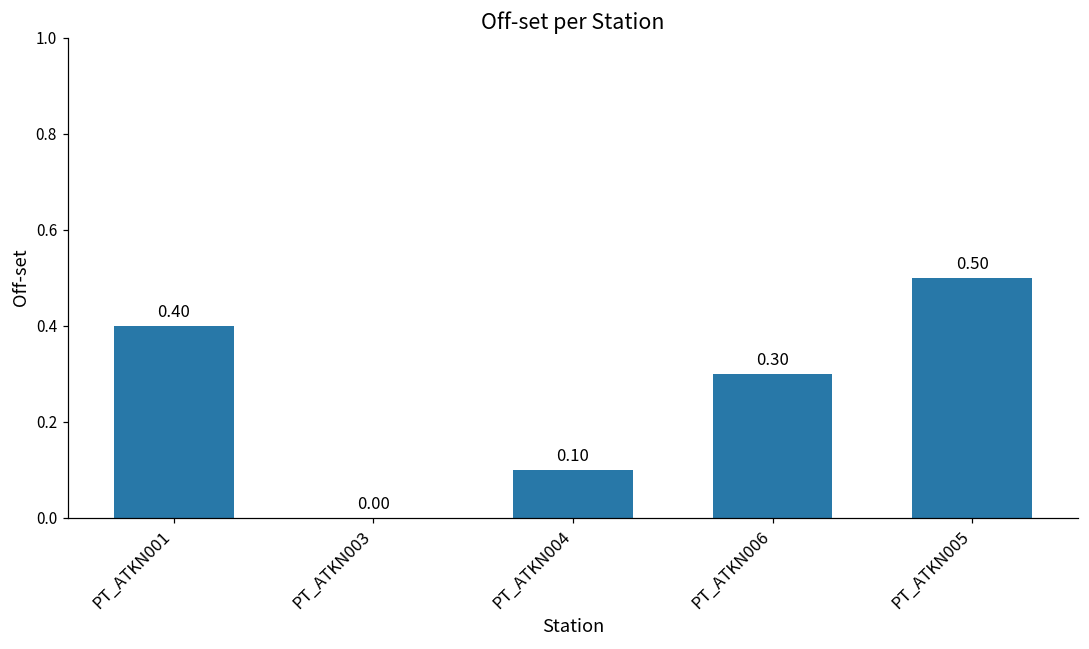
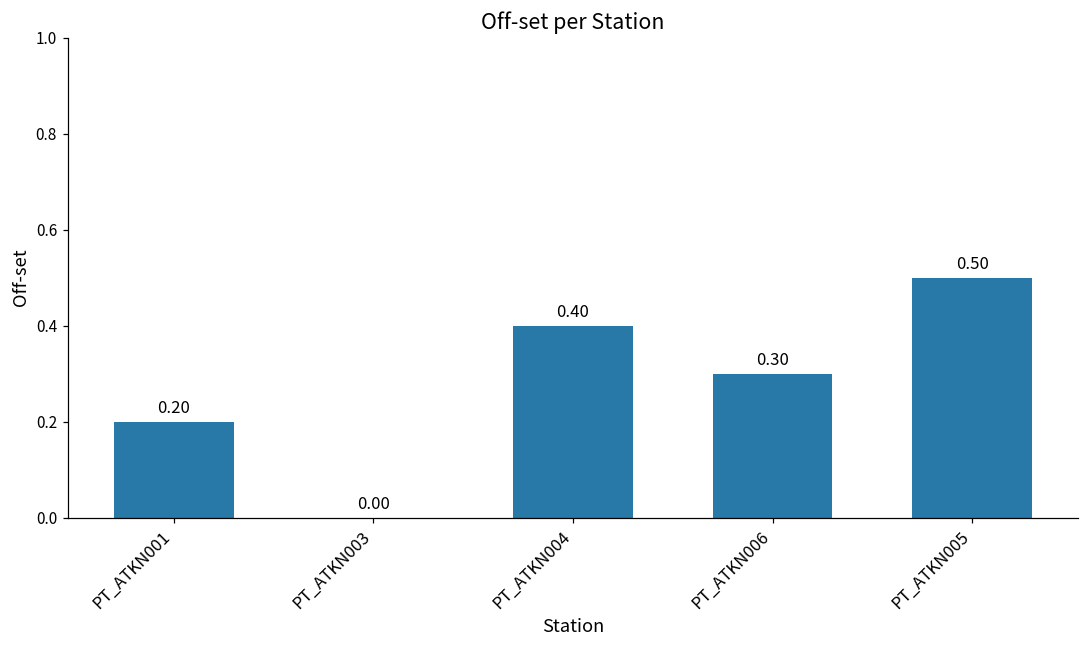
  {
-   "PT_ATKN001": 0.40,
+   "PT_ATKN001": 0.20,
    "PT_ATKN003": 0.00,
-   "PT_ATKN004": 0.10,
+   "PT_ATKN004": 0.40,
    "PT_ATKN006": 0.30,
    "PT_ATKN005": 0.50
  }
